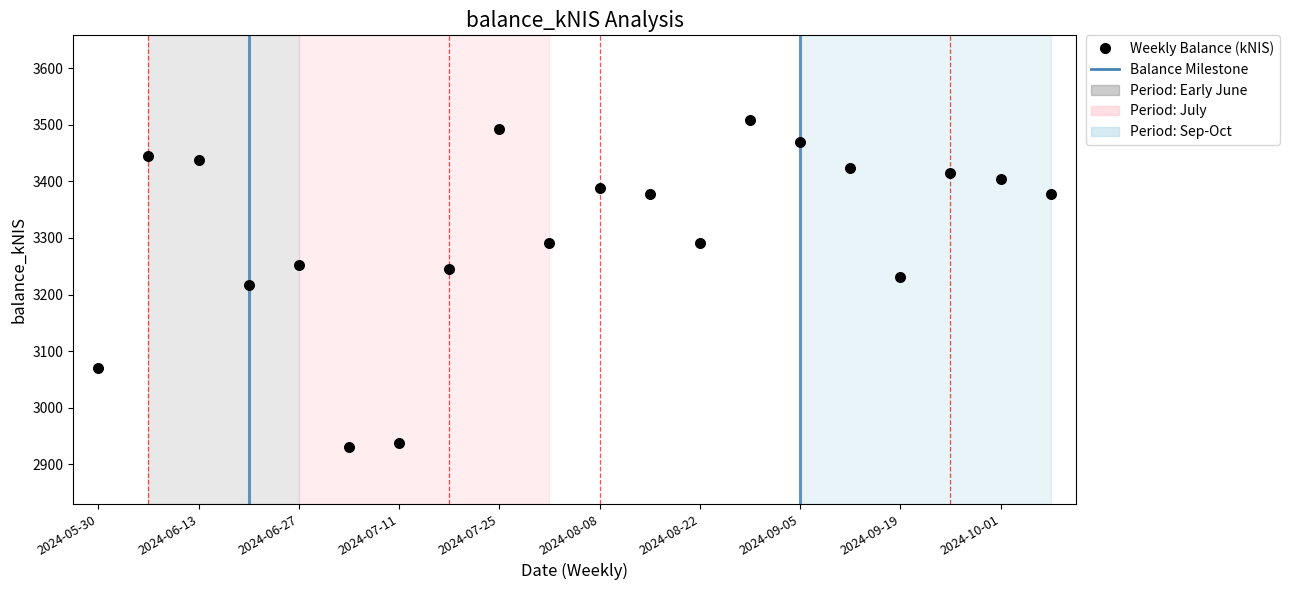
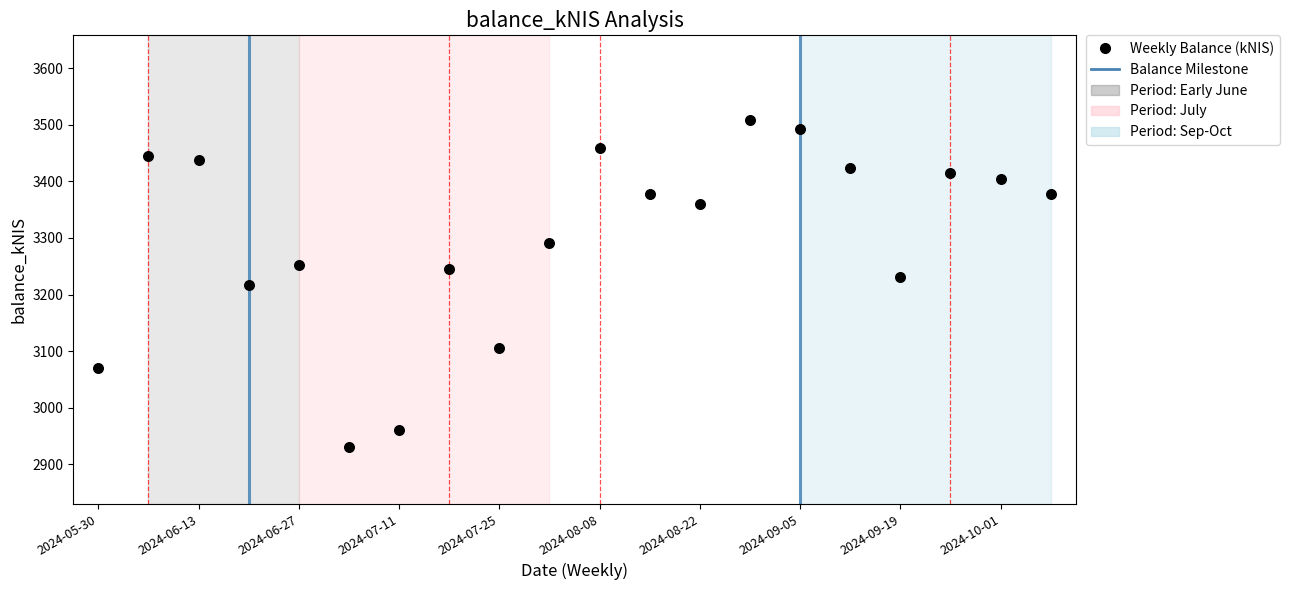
  {
-   "2024-07-11": 2940,
-   "2024-07-25": 3490,
-   "2024-08-08": 3390,
-   "2024-08-22": 3290,
-   "2024-09-05": 3470
+   "2024-07-11": 2960,
+   "2024-07-25": 3100,
+   "2024-08-08": 3460,
+   "2024-08-22": 3360,
+   "2024-09-05": 3490
  }
